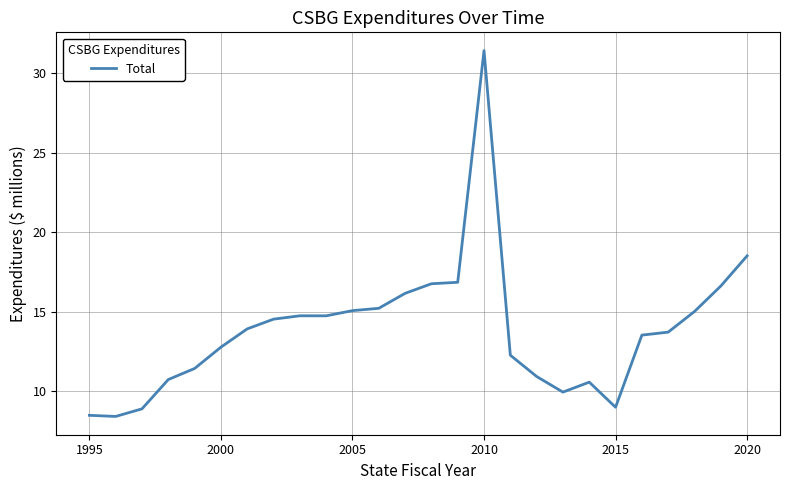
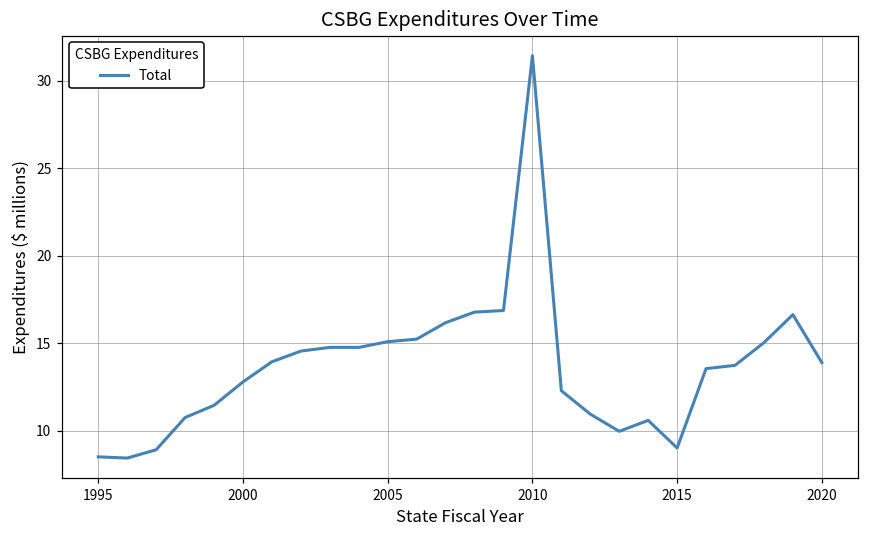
  {
    "1995": 8.5,
    "2000": 12.8,
    "2005": 15.1,
    "2010": 31.4,
    "2015": 9.0,
-   "2020": 18.5
+   "2020": 13.9
  }
